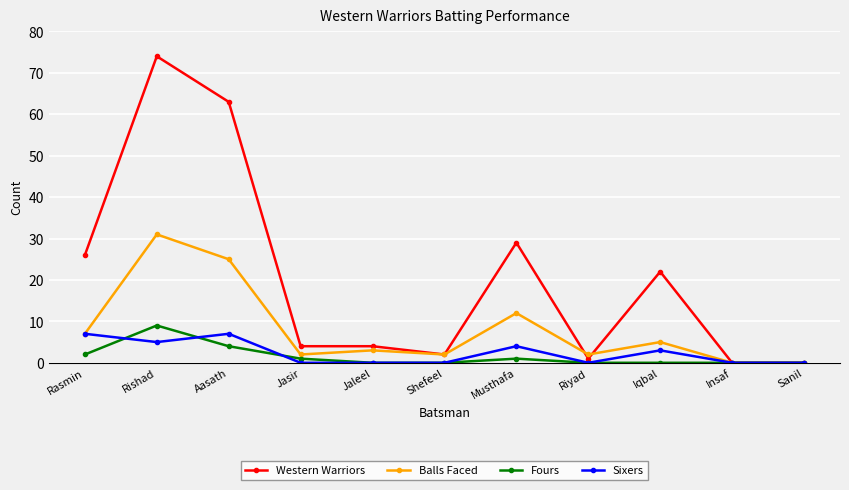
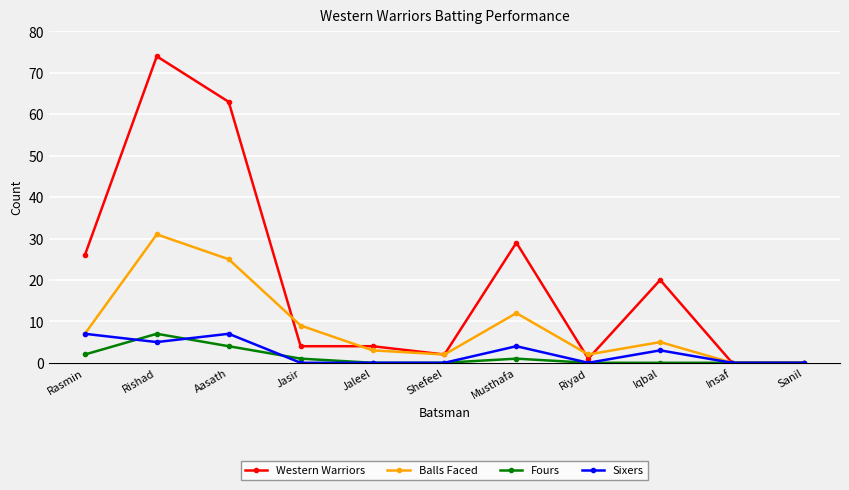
  {
    "Western Warriors": {
      "Rasmin": 26,
      "Rishad": 74,
      "Aasath": 63,
      "Jasir": 4,
      "Jaleel": 4,
      "Musthafa": 29,
      "Riyad": 1,
-     "Iqbal": 22
+     "Iqbal": 20
    },
    "Balls Faced": {
      "Rishad": 31,
      "Aasath": 25,
-     "Jasir": 2,
+     "Jasir": 9,
      "Jaleel": 3,
      "Musthafa": 12,
      "Riyad": 2,
      "Iqbal": 5
    },
    "Fours": {
      "Rasmin": 2,
-     "Rishad": 9,
+     "Rishad": 7,
      "Aasath": 4,
      "Jasir": 1,
      "Musthafa": 1,
      "Iqbal": 0
    },
    "Sixers": {
      "Rishad": 5,
      "Aasath": 7,
      "Jasir": 0,
      "Musthafa": 4,
      "Iqbal": 3
    }
  }
